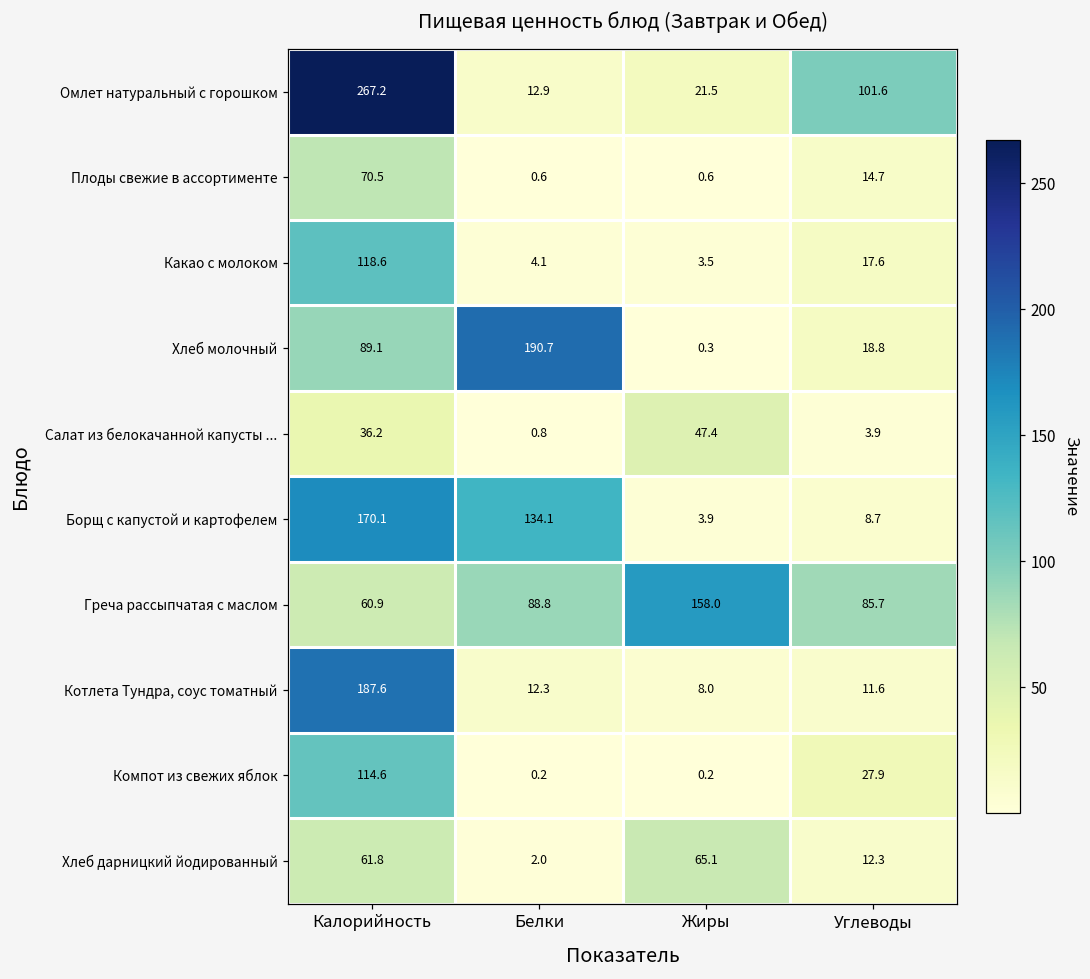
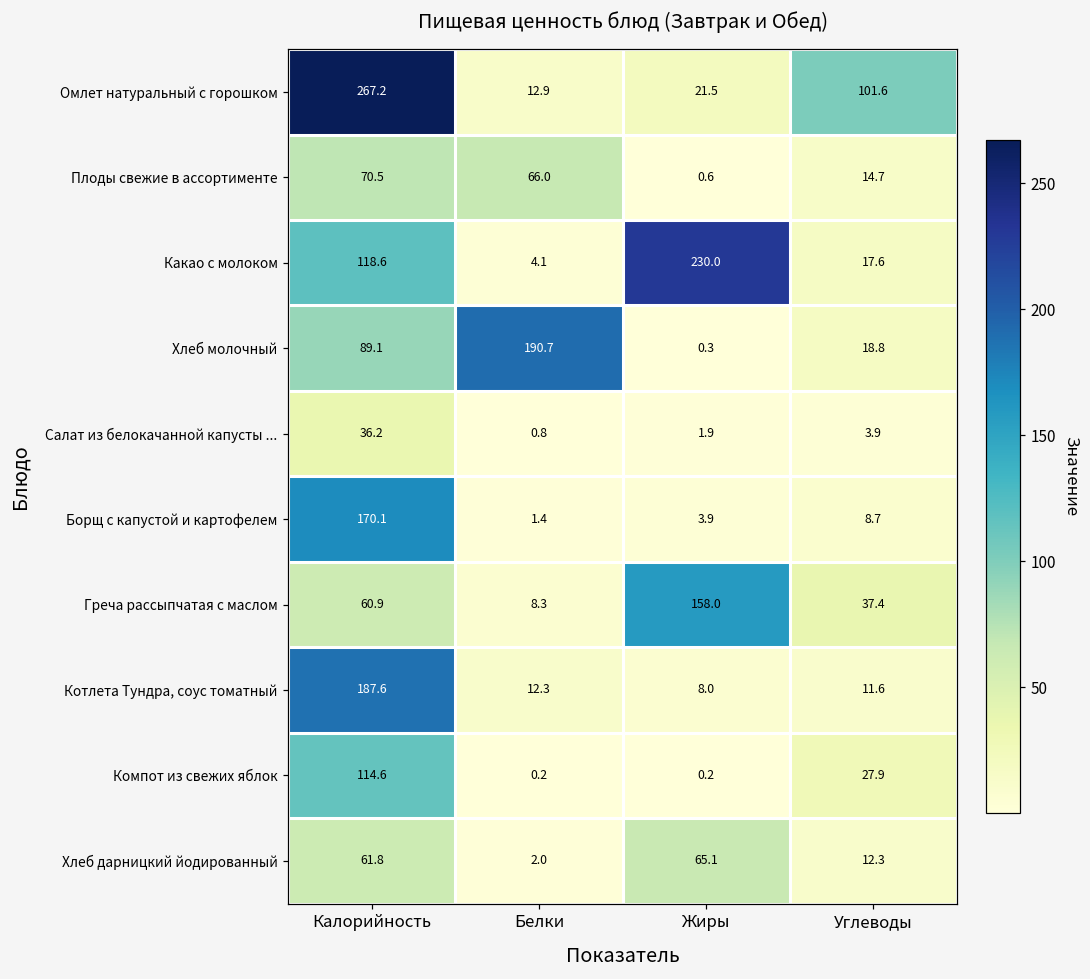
  {
    "Омлет натуральный с горошком": {
      "Калорийность": 267.2,
      "Белки": 12.9,
      "Жиры": 21.5,
      "Углеводы": 101.6
    },
    "Плоды свежие в ассортименте": {
      "Калорийность": 70.5,
-     "Белки": 0.6,
+     "Белки": 66.0,
      "Жиры": 0.6,
      "Углеводы": 14.7
    },
    "Какао с молоком": {
      "Калорийность": 118.6,
      "Белки": 4.1,
-     "Жиры": 3.5,
+     "Жиры": 230.0,
      "Углеводы": 17.6
    },
    "Хлеб молочный": {
      "Калорийность": 89.1,
      "Белки": 190.7,
      "Жиры": 0.3,
      "Углеводы": 18.8
    },
    "Салат из белокачанной капусты ...": {
      "Калорийность": 36.2,
      "Белки": 0.8,
-     "Жиры": 47.4,
+     "Жиры": 1.9,
      "Углеводы": 3.9
    },
    "Борщ с капустой и картофелем": {
      "Калорийность": 170.1,
-     "Белки": 134.1,
+     "Белки": 1.4,
      "Жиры": 3.9,
      "Углеводы": 8.7
    },
    "Греча рассыпчатая с маслом": {
      "Калорийность": 60.9,
-     "Белки": 88.8,
+     "Белки": 8.3,
      "Жиры": 158.0,
-     "Углеводы": 85.7
+     "Углеводы": 37.4
    },
    "Котлета Тундра, соус томатный": {
      "Калорийность": 187.6,
      "Белки": 12.3,
      "Жиры": 8.0,
      "Углеводы": 11.6
    },
    "Компот из свежих яблок": {
      "Калорийность": 114.6,
      "Белки": 0.2,
      "Жиры": 0.2,
      "Углеводы": 27.9
    },
    "Хлеб дарницкий йодированный": {
      "Калорийность": 61.8,
      "Белки": 2.0,
      "Жиры": 65.1,
      "Углеводы": 12.3
    }
  }
